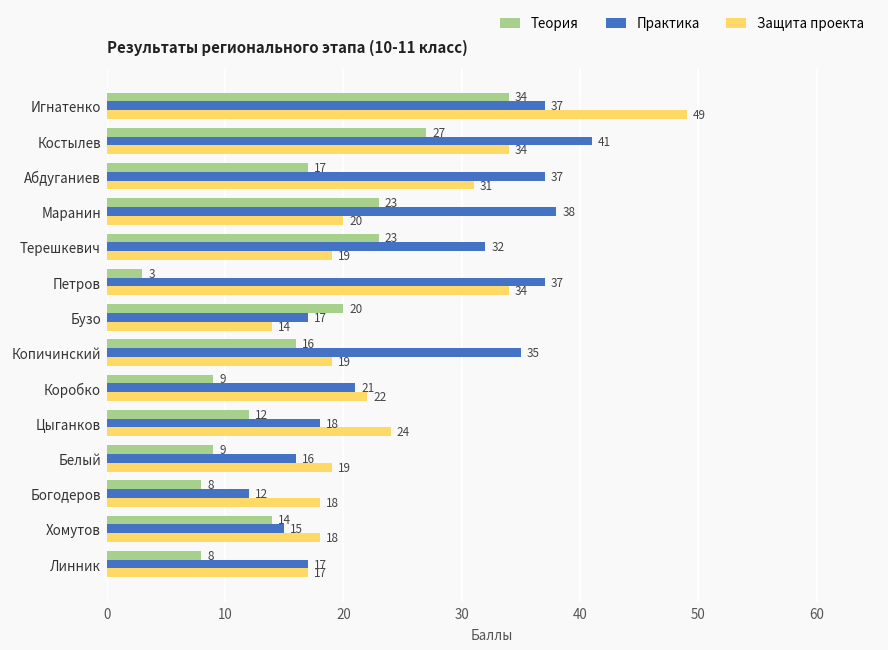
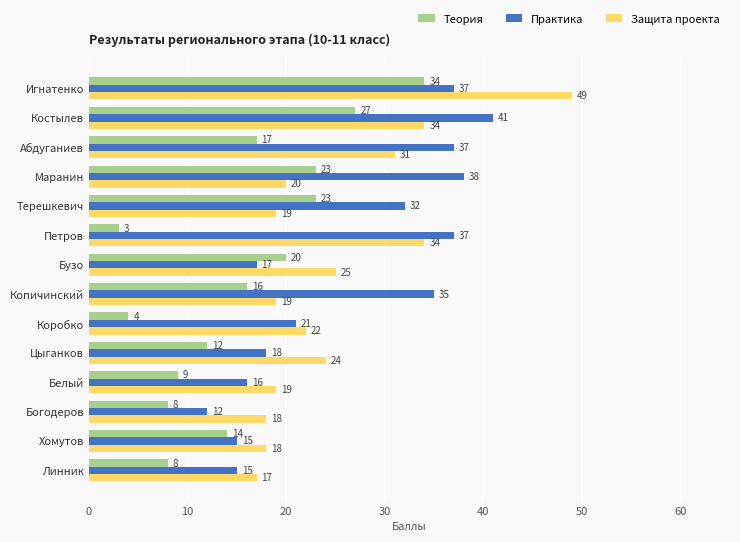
  {
    "Теория": {
      "Игнатенко": 34,
      "Костылев": 27,
      "Абдуганиев": 17,
      "Маранин": 23,
      "Терешкевич": 23,
      "Петров": 3,
      "Бузо": 20,
      "Копичинский": 16,
-     "Коробко": 9,
+     "Коробко": 4,
      "Цыганков": 12,
      "Белый": 9,
      "Богодеров": 8,
      "Хомутов": 14,
      "Линник": 8
    },
    "Практика": {
      "Игнатенко": 37,
      "Костылев": 41,
      "Абдуганиев": 37,
      "Маранин": 38,
      "Терешкевич": 32,
      "Петров": 37,
      "Бузо": 17,
      "Копичинский": 35,
      "Коробко": 21,
      "Цыганков": 18,
      "Белый": 16,
      "Богодеров": 12,
      "Хомутов": 15,
-     "Линник": 17
+     "Линник": 15
    },
    "Защита проекта": {
      "Игнатенко": 49,
      "Костылев": 34,
      "Абдуганиев": 31,
      "Маранин": 20,
      "Терешкевич": 19,
      "Петров": 34,
-     "Бузо": 14,
+     "Бузо": 25,
      "Копичинский": 19,
      "Коробко": 22,
      "Цыганков": 24,
      "Белый": 19,
      "Богодеров": 18,
      "Хомутов": 18,
      "Линник": 17
    }
  }
